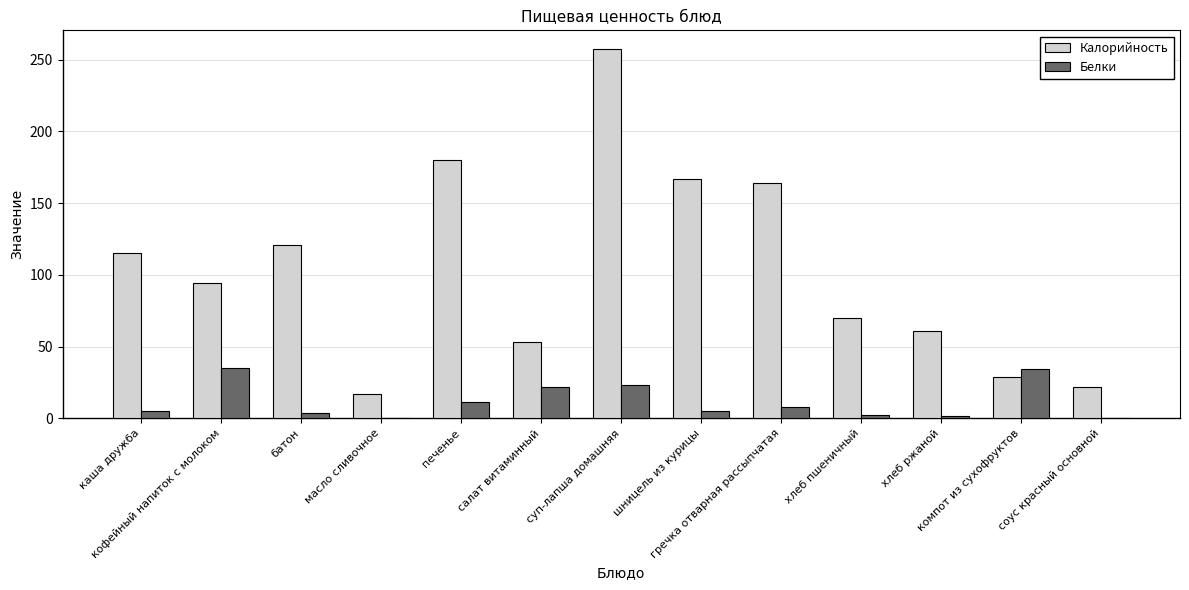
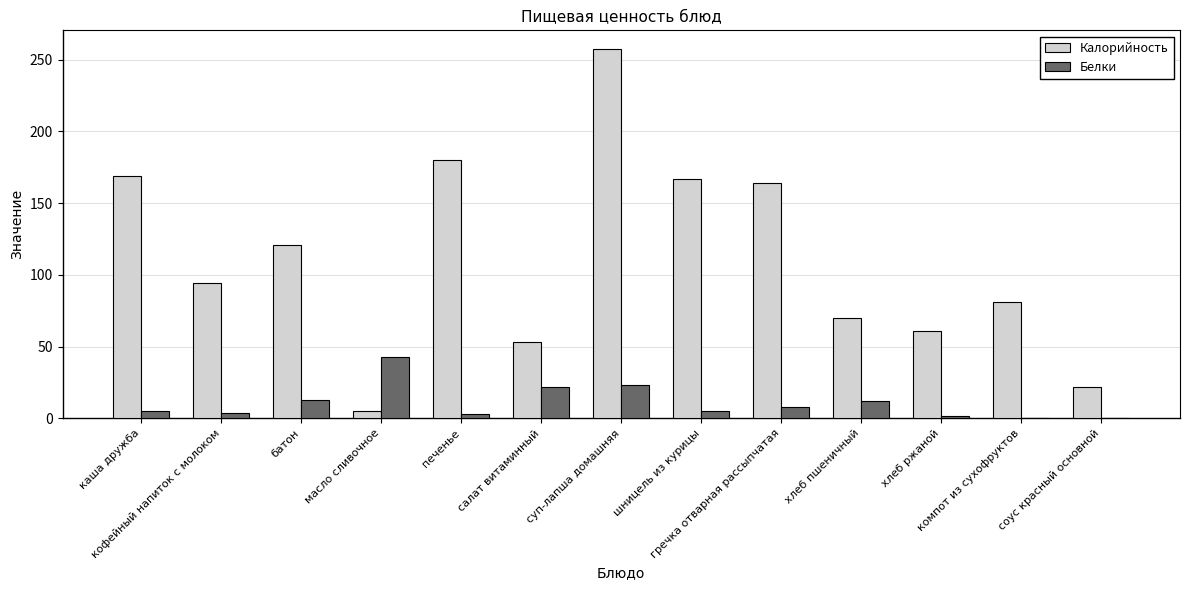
  {
    "Калорийность": {
-     "каша дружба": 115,
+     "каша дружба": 169,
      "кофейный напиток с молоком": 95,
      "батон": 121,
-     "масло сливочное": 17,
+     "масло сливочное": 5,
      "печенье": 180,
      "салат витаминный": 53,
      "суп-лапша домашняя": 258,
      "шницель из курицы": 167,
      "гречка отварная рассыпчатая": 164,
      "хлеб пшеничный": 70,
      "хлеб ржаной": 61,
-     "компот из сухофруктов": 29,
+     "компот из сухофруктов": 81,
      "соус красный основной": 22
    },
    "Белки": {
      "каша дружба": 5,
-     "кофейный напиток с молоком": 35,
-     "батон": 4,
-     "масло сливочное": 0,
-     "печенье": 11,
+     "кофейный напиток с молоком": 4,
+     "батон": 13,
+     "масло сливочное": 43,
+     "печенье": 3,
      "салат витаминный": 22,
      "суп-лапша домашняя": 23,
      "шницель из курицы": 5,
      "гречка отварная рассыпчатая": 8,
-     "хлеб пшеничный": 2,
-     "компот из сухофруктов": 34
+     "хлеб пшеничный": 12,
+     "компот из сухофруктов": 1
    }
  }
